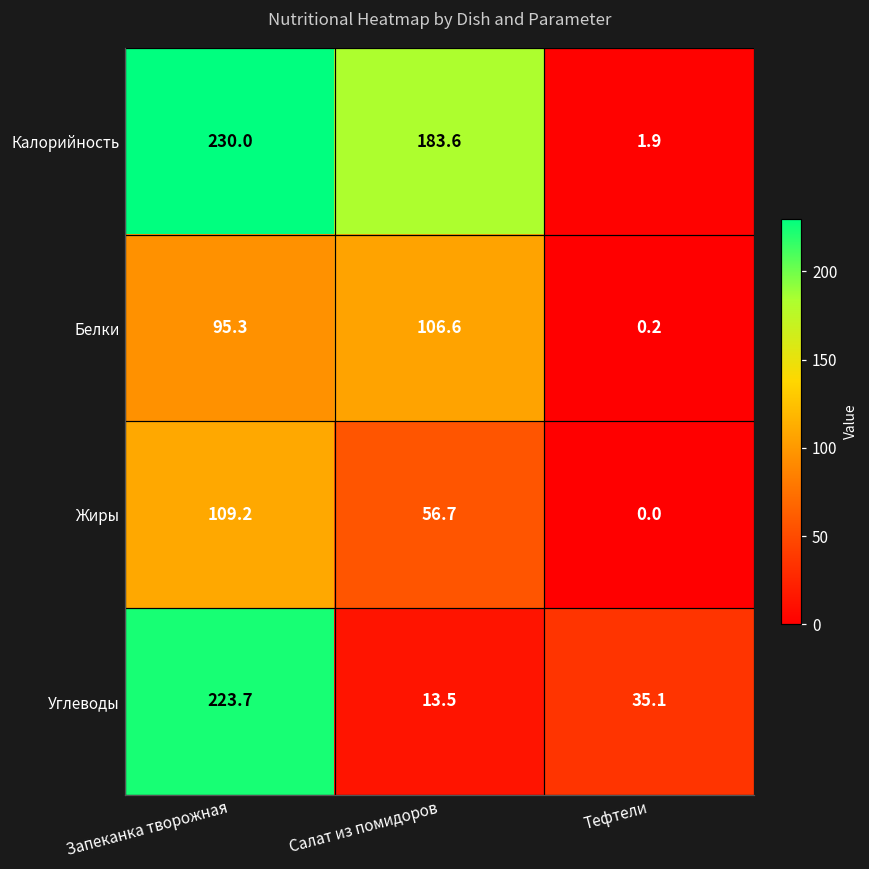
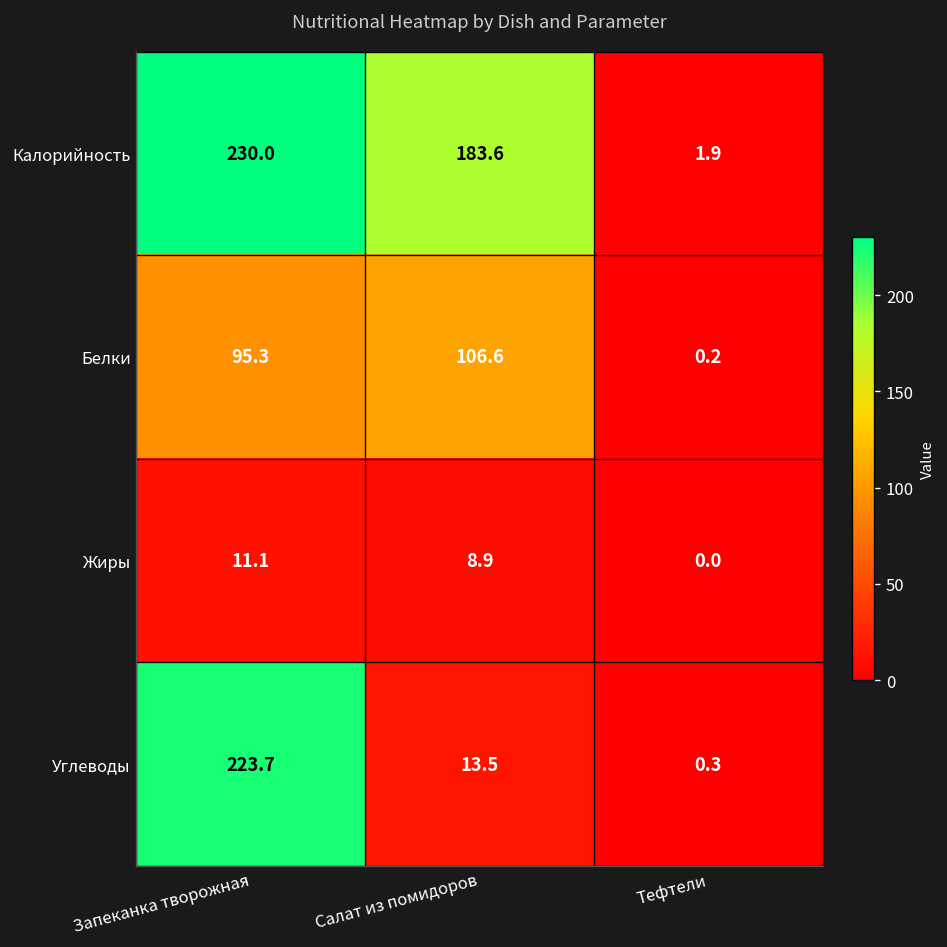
  {
    "Калорийность": {
      "Запеканка творожная": 230.0,
      "Салат из помидоров": 183.6,
      "Тефтели": 1.9
    },
    "Белки": {
      "Запеканка творожная": 95.3,
      "Салат из помидоров": 106.6,
      "Тефтели": 0.2
    },
    "Жиры": {
-     "Запеканка творожная": 109.2,
-     "Салат из помидоров": 56.7,
+     "Запеканка творожная": 11.1,
+     "Салат из помидоров": 8.9,
      "Тефтели": 0.0
    },
    "Углеводы": {
      "Запеканка творожная": 223.7,
      "Салат из помидоров": 13.5,
-     "Тефтели": 35.1
+     "Тефтели": 0.3
    }
  }
